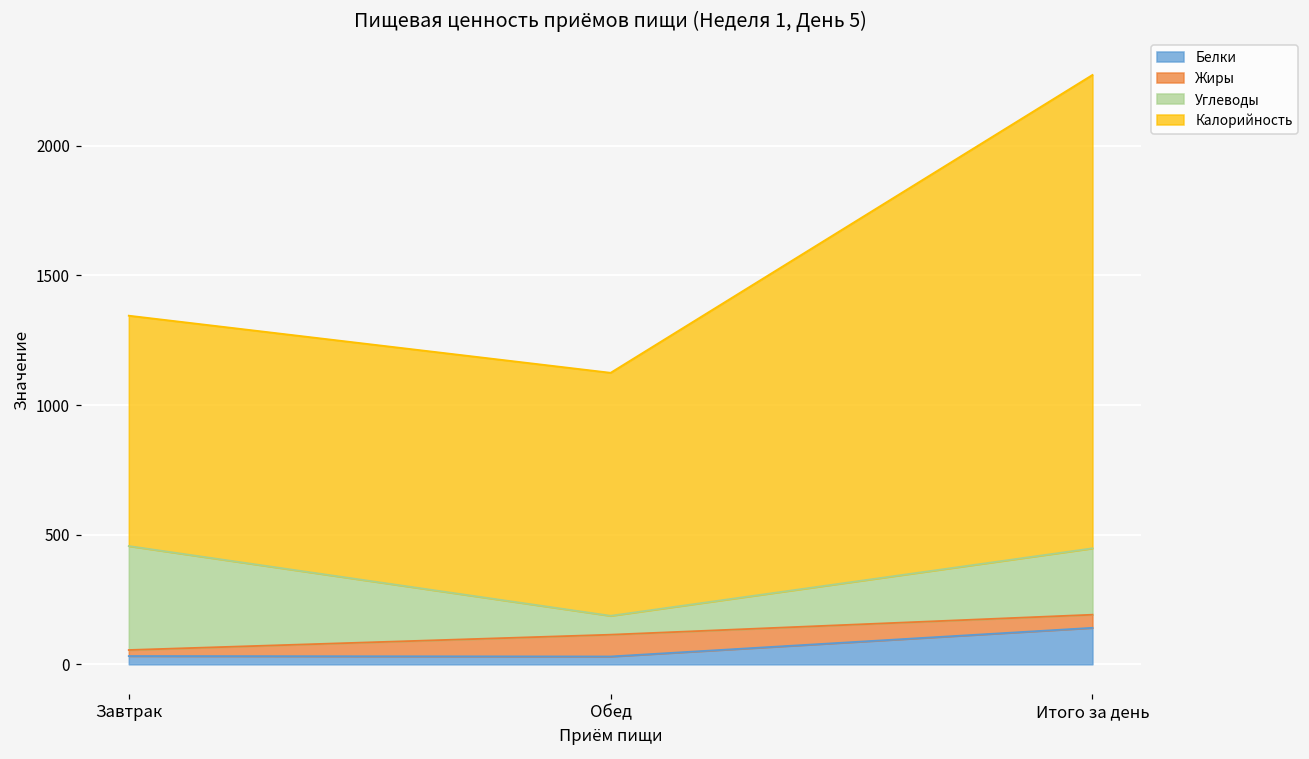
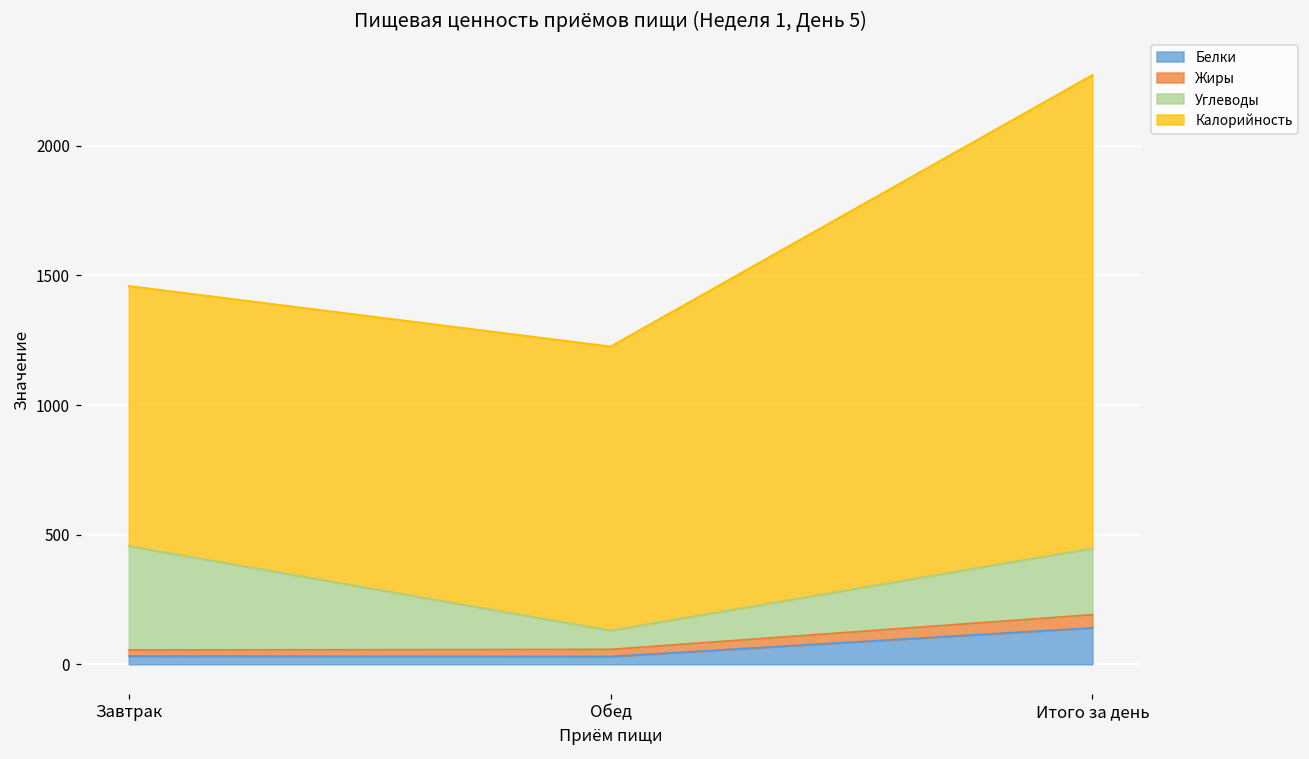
  {
    "Белки": {
      "Завтрак": 30,
      "Обед": 30,
      "Итого за день": 140
    },
    "Жиры": {
      "Завтрак": 20,
-     "Обед": 80,
+     "Обед": 30,
      "Итого за день": 50
    },
    "Углеводы": {
      "Завтрак": 400,
      "Обед": 70,
      "Итого за день": 260
    },
    "Калорийность": {
-     "Завтрак": 890,
-     "Обед": 940,
+     "Завтрак": 1000,
+     "Обед": 1100,
      "Итого за день": 1830
    }
  }
